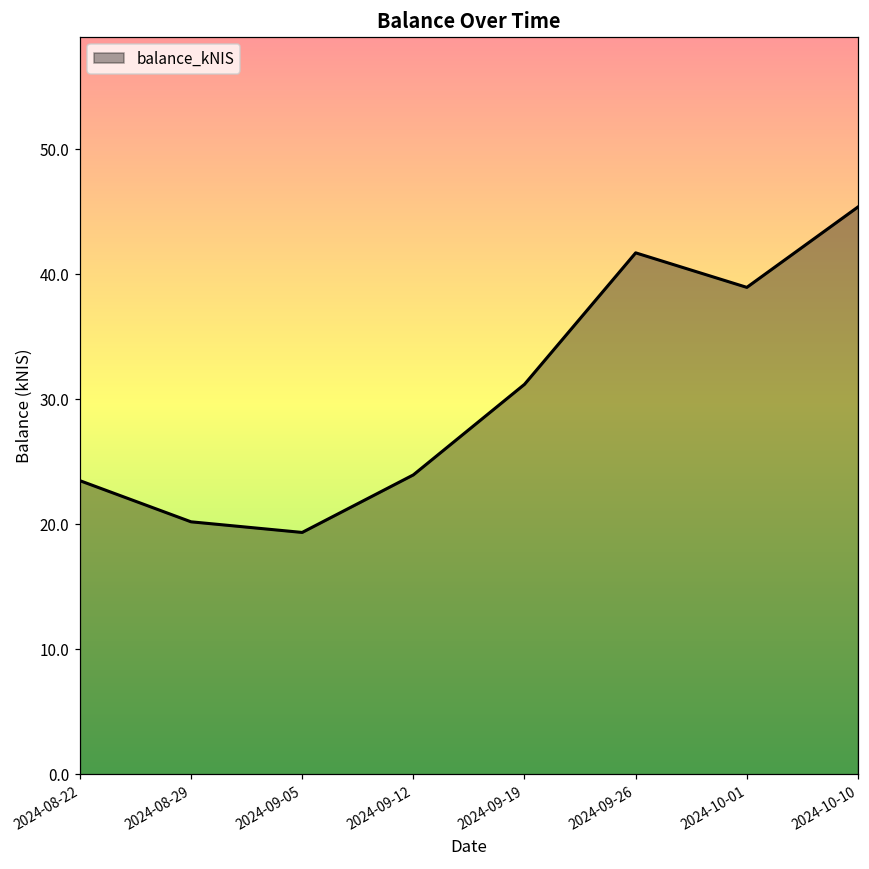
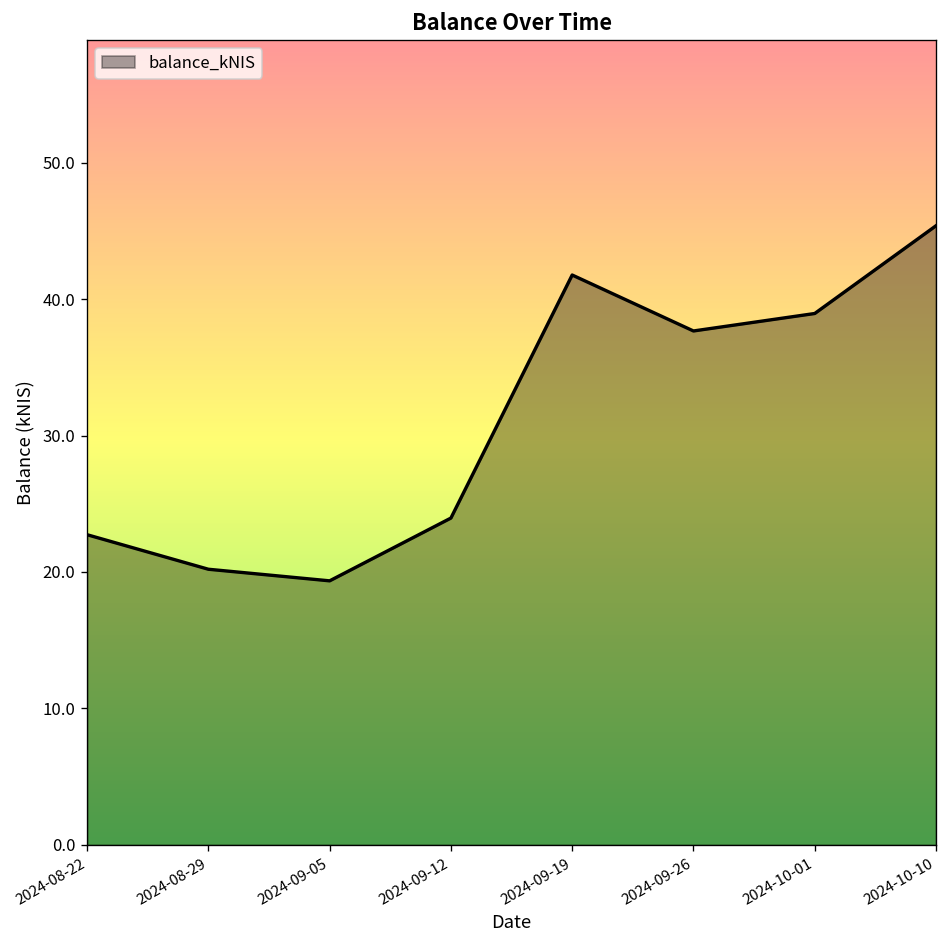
  {
-   "2024-08-22": 23.5,
+   "2024-08-22": 22.7,
    "2024-08-29": 20.2,
    "2024-09-05": 19.4,
    "2024-09-12": 24.0,
-   "2024-09-19": 31.2,
-   "2024-09-26": 41.7,
+   "2024-09-19": 41.8,
+   "2024-09-26": 37.7,
    "2024-10-01": 38.9,
    "2024-10-10": 45.4
  }
